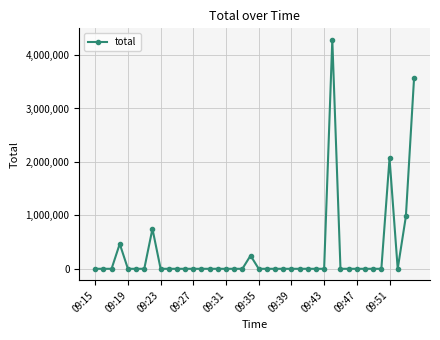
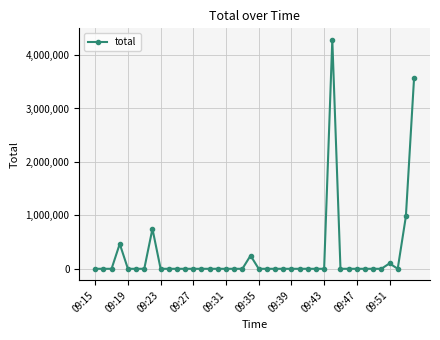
  {
    "09:15": "0",
    "09:19": "0",
    "09:23": "0",
    "09:27": "0",
    "09:31": "0",
    "09:35": "0",
    "09:39": "0",
    "09:43": "0",
    "09:47": "0",
-   "09:51": "2,100,000"
+   "09:51": "100,000"
  }
